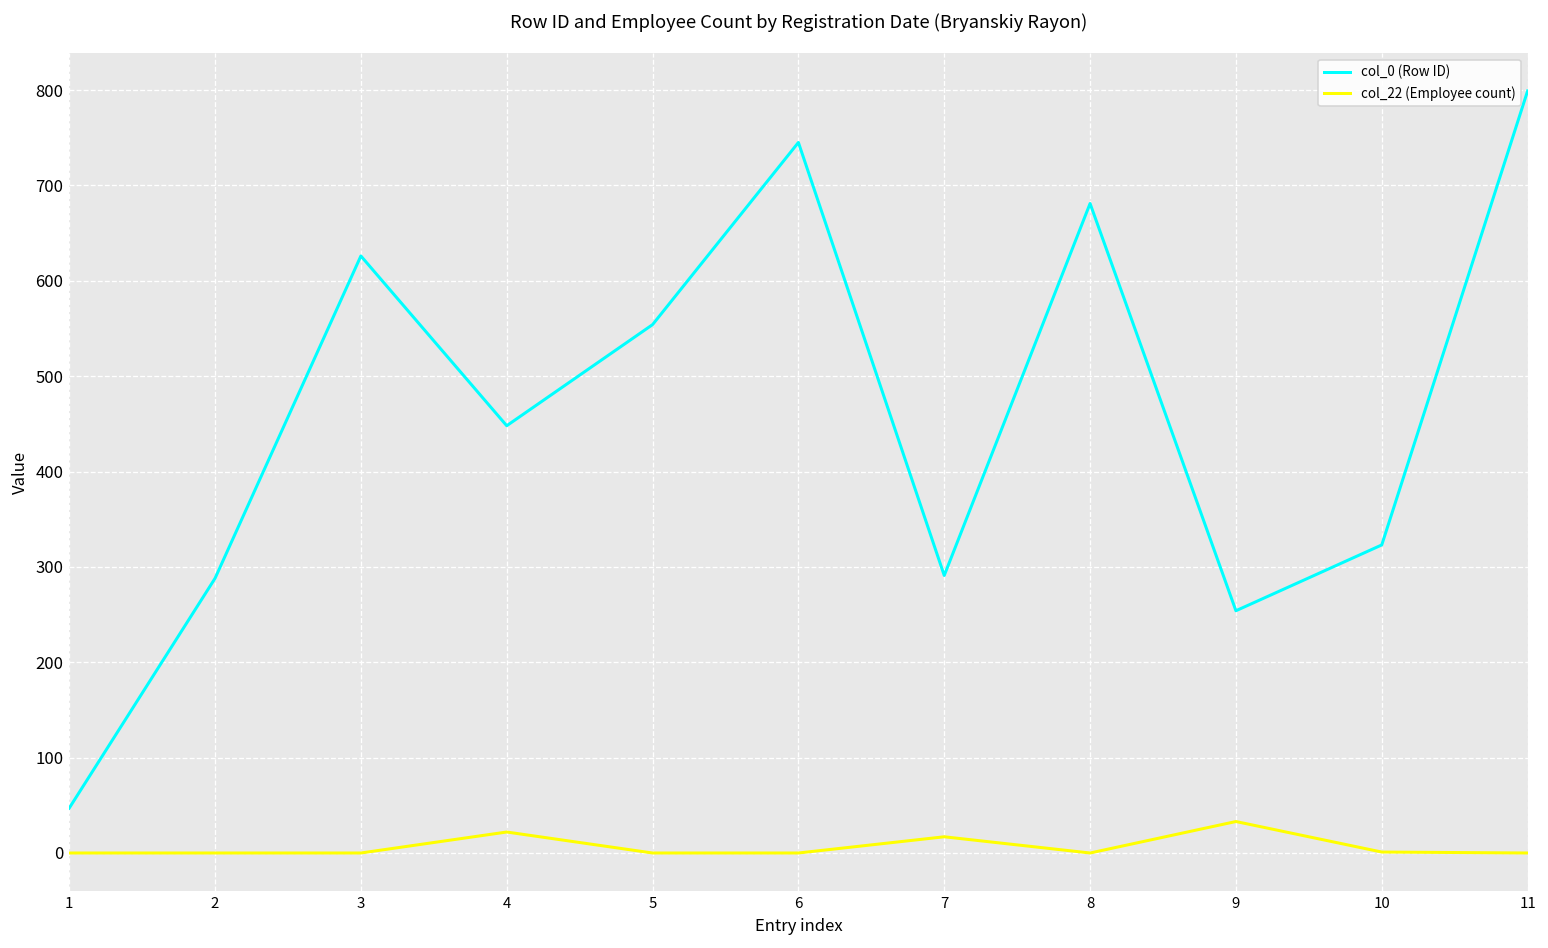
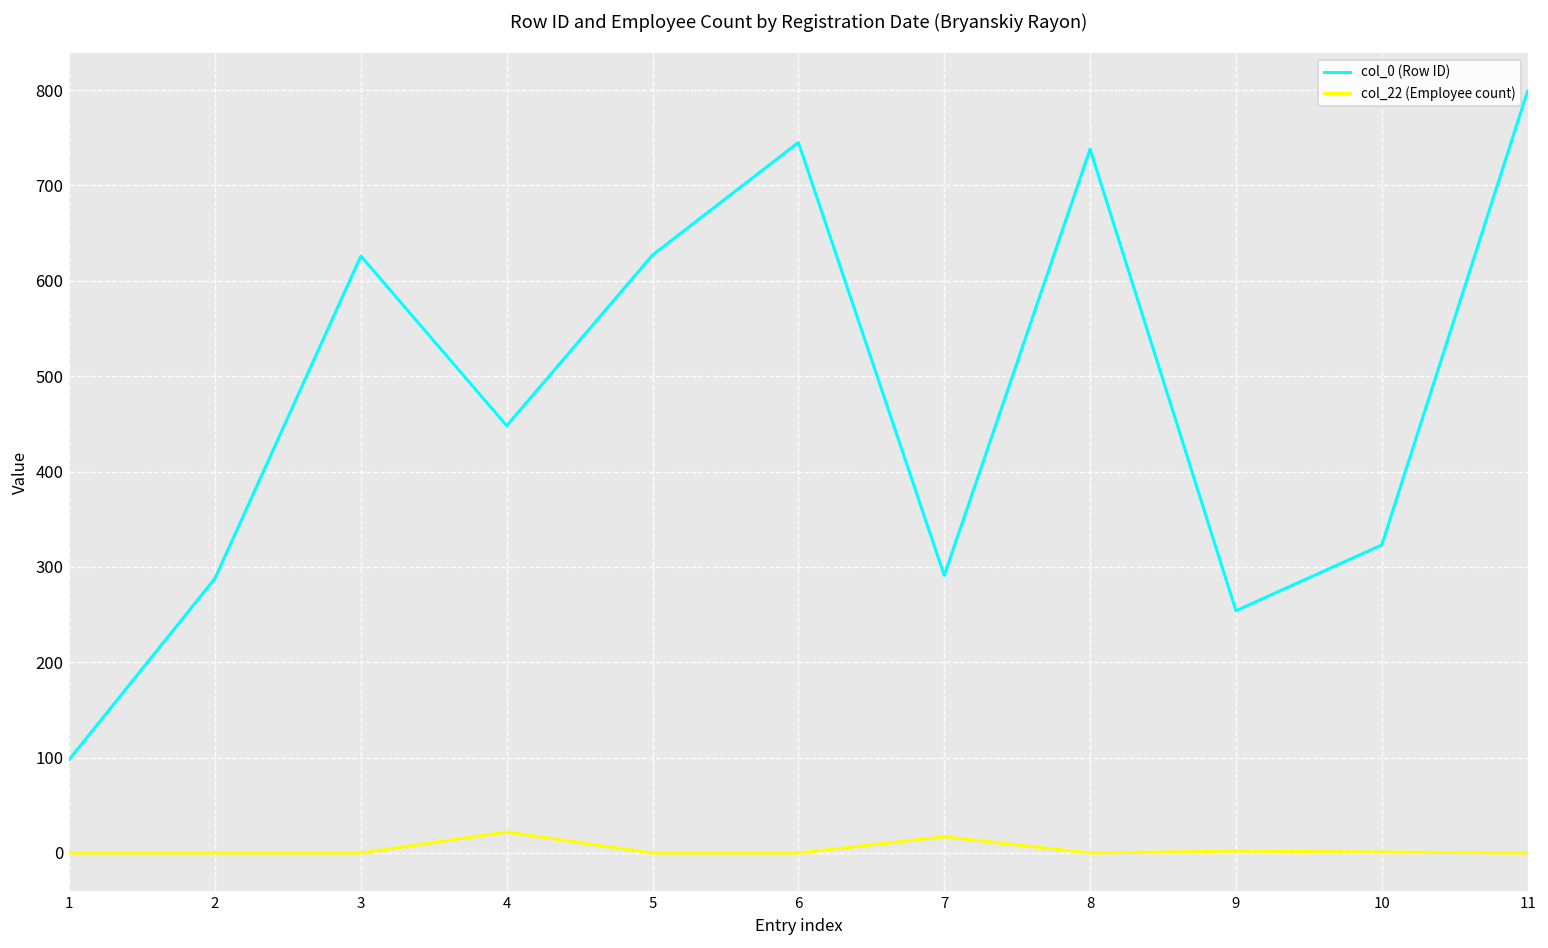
  {
    "col_0 (Row ID)": {
-     "1": 50,
+     "1": 100,
      "2": 290,
      "3": 630,
      "4": 450,
-     "5": 550,
+     "5": 630,
      "6": 750,
      "7": 290,
-     "8": 680,
+     "8": 740,
      "9": 250,
      "10": 320,
      "11": 800
    },
    "col_22 (Employee count)": {
      "1": 0,
      "2": 0,
      "3": 0,
      "4": 20,
      "5": 0,
      "6": 0,
      "7": 20,
      "8": 0,
-     "9": 30,
+     "9": 0,
      "10": 0,
      "11": 0
    }
  }
